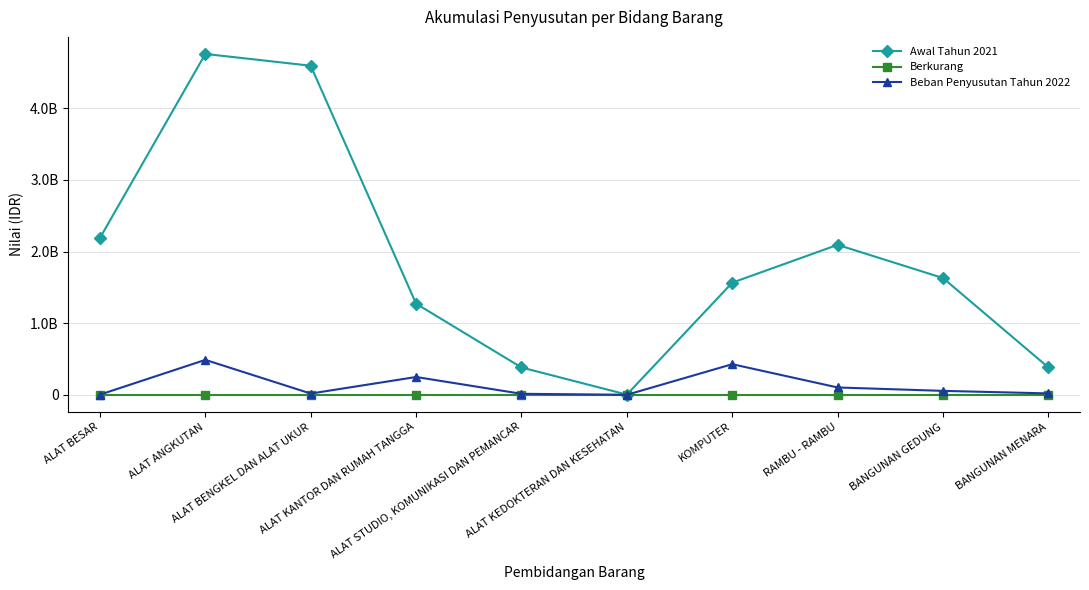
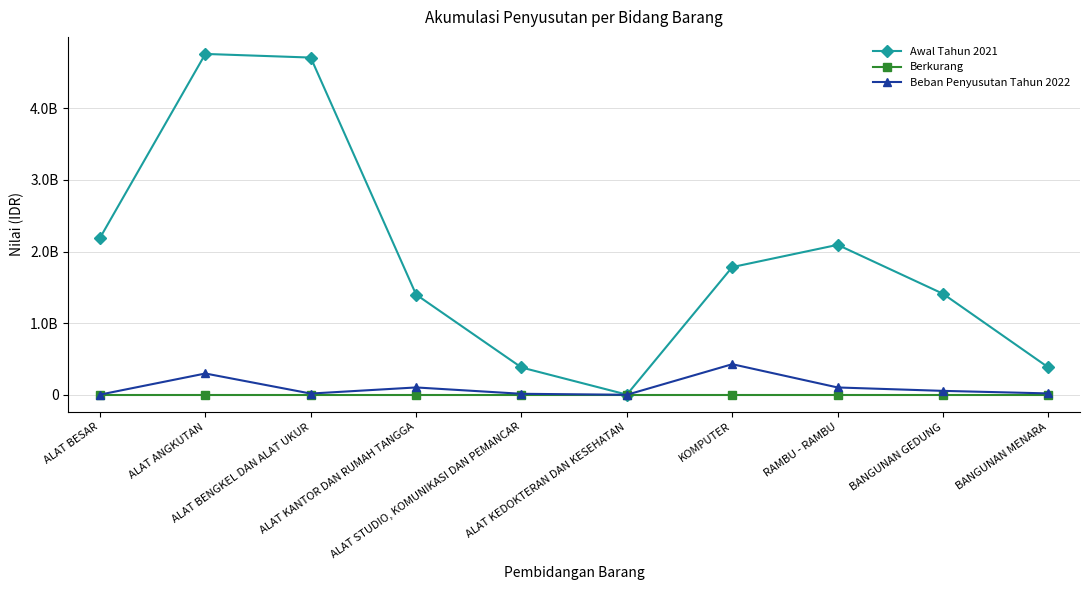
  {
    "Awal Tahun 2021": {
      "ALAT BESAR": 2200000000,
      "ALAT ANGKUTAN": 4800000000,
-     "ALAT BENGKEL DAN ALAT UKUR": 4600000000,
-     "ALAT KANTOR DAN RUMAH TANGGA": 1300000000,
+     "ALAT BENGKEL DAN ALAT UKUR": 4700000000,
+     "ALAT KANTOR DAN RUMAH TANGGA": 1400000000,
      "ALAT STUDIO, KOMUNIKASI DAN PEMANCAR": 400000000,
-     "KOMPUTER": 1600000000,
+     "KOMPUTER": 1800000000,
      "RAMBU - RAMBU": 2100000000,
-     "BANGUNAN GEDUNG": 1600000000,
+     "BANGUNAN GEDUNG": 1400000000,
      "BANGUNAN MENARA": 400000000
    },
    "Berkurang": {
      "ALAT ANGKUTAN": 0,
      "ALAT KANTOR DAN RUMAH TANGGA": 0,
      "KOMPUTER": 0,
      "RAMBU - RAMBU": 0,
      "BANGUNAN GEDUNG": 0
    },
    "Beban Penyusutan Tahun 2022": {
-     "ALAT ANGKUTAN": 500000000,
-     "ALAT KANTOR DAN RUMAH TANGGA": 200000000,
+     "ALAT ANGKUTAN": 300000000,
+     "ALAT KANTOR DAN RUMAH TANGGA": 100000000,
      "KOMPUTER": 400000000,
      "RAMBU - RAMBU": 100000000,
      "BANGUNAN GEDUNG": 100000000
    }
  }
